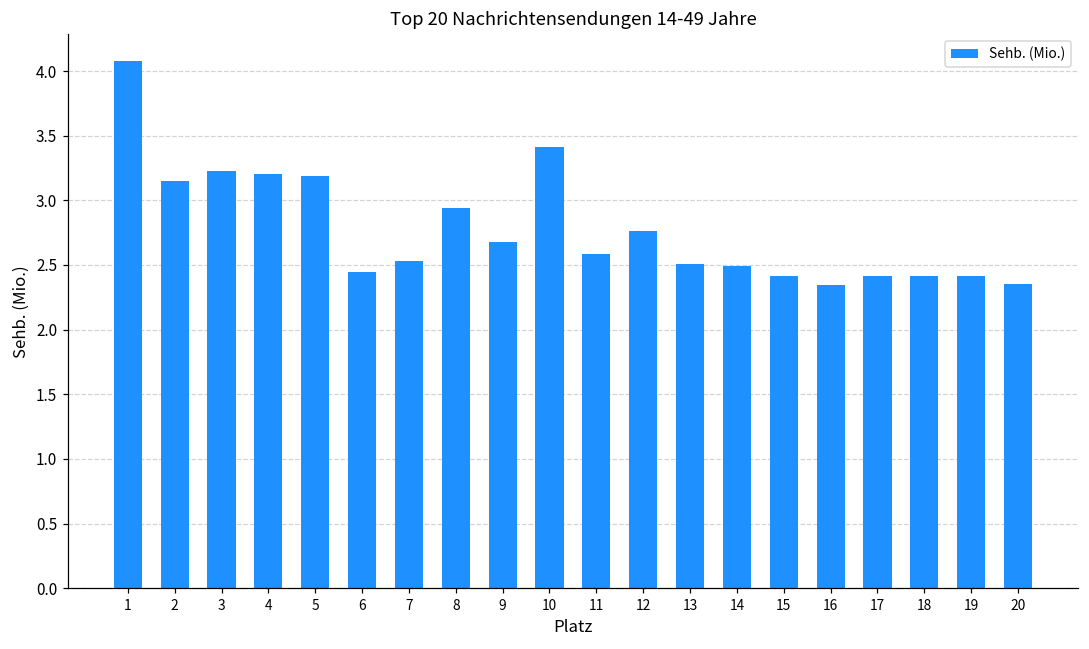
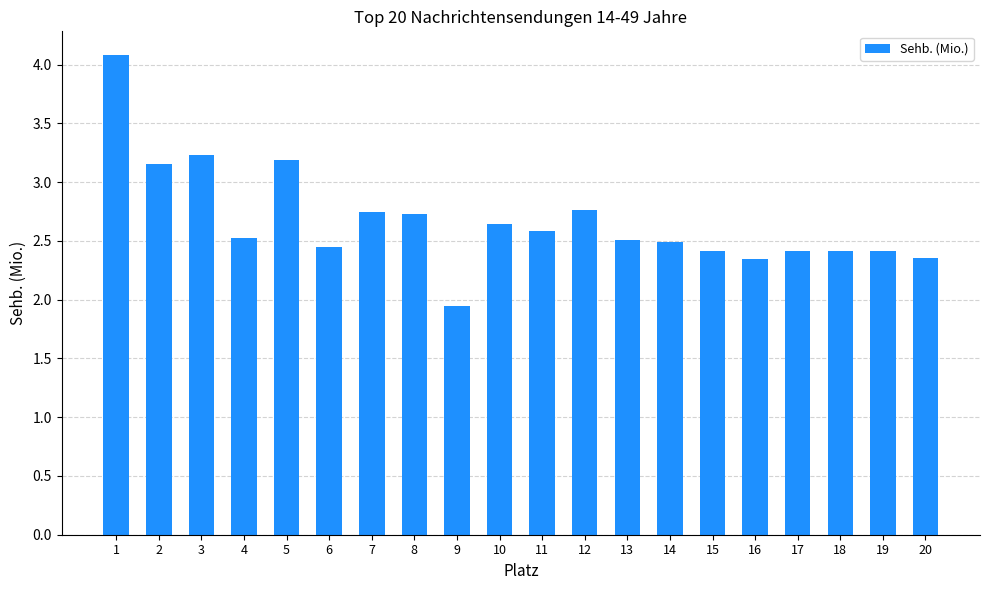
  {
    "1": 4.08,
    "2": 3.15,
    "3": 3.23,
-   "4": 3.20,
+   "4": 2.52,
    "5": 3.19,
    "6": 2.45,
-   "7": 2.53,
-   "8": 2.94,
-   "9": 2.68,
-   "10": 3.41,
+   "7": 2.74,
+   "8": 2.73,
+   "9": 1.95,
+   "10": 2.64,
    "11": 2.59,
    "12": 2.76,
    "13": 2.51,
    "14": 2.49,
    "15": 2.41,
    "16": 2.35,
    "17": 2.42,
    "18": 2.41,
    "19": 2.41,
    "20": 2.35
  }
